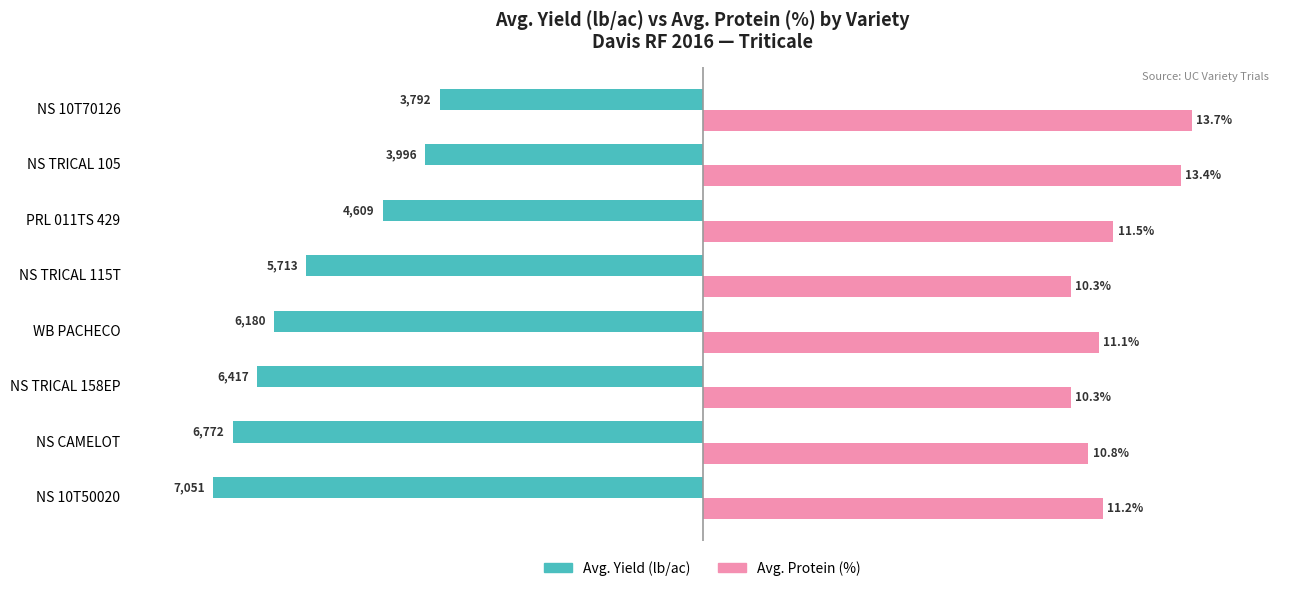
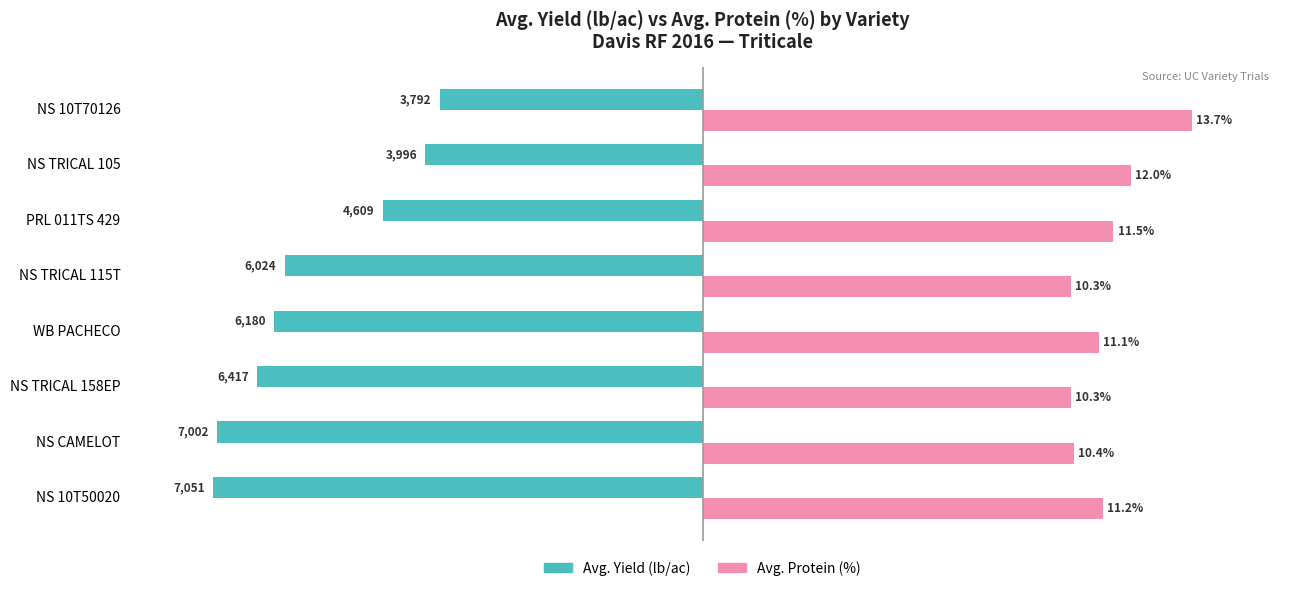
  {
    "Avg. Yield (lb/ac)": {
-     "NS TRICAL 115T": "5,713",
-     "NS CAMELOT": "6,772"
+     "NS TRICAL 115T": "6,024",
+     "NS CAMELOT": "7,002"
    },
    "Avg. Protein (%)": {
-     "NS TRICAL 105": "13.4%",
-     "NS CAMELOT": "10.8%"
+     "NS TRICAL 105": "12.0%",
+     "NS CAMELOT": "10.4%"
    }
  }
